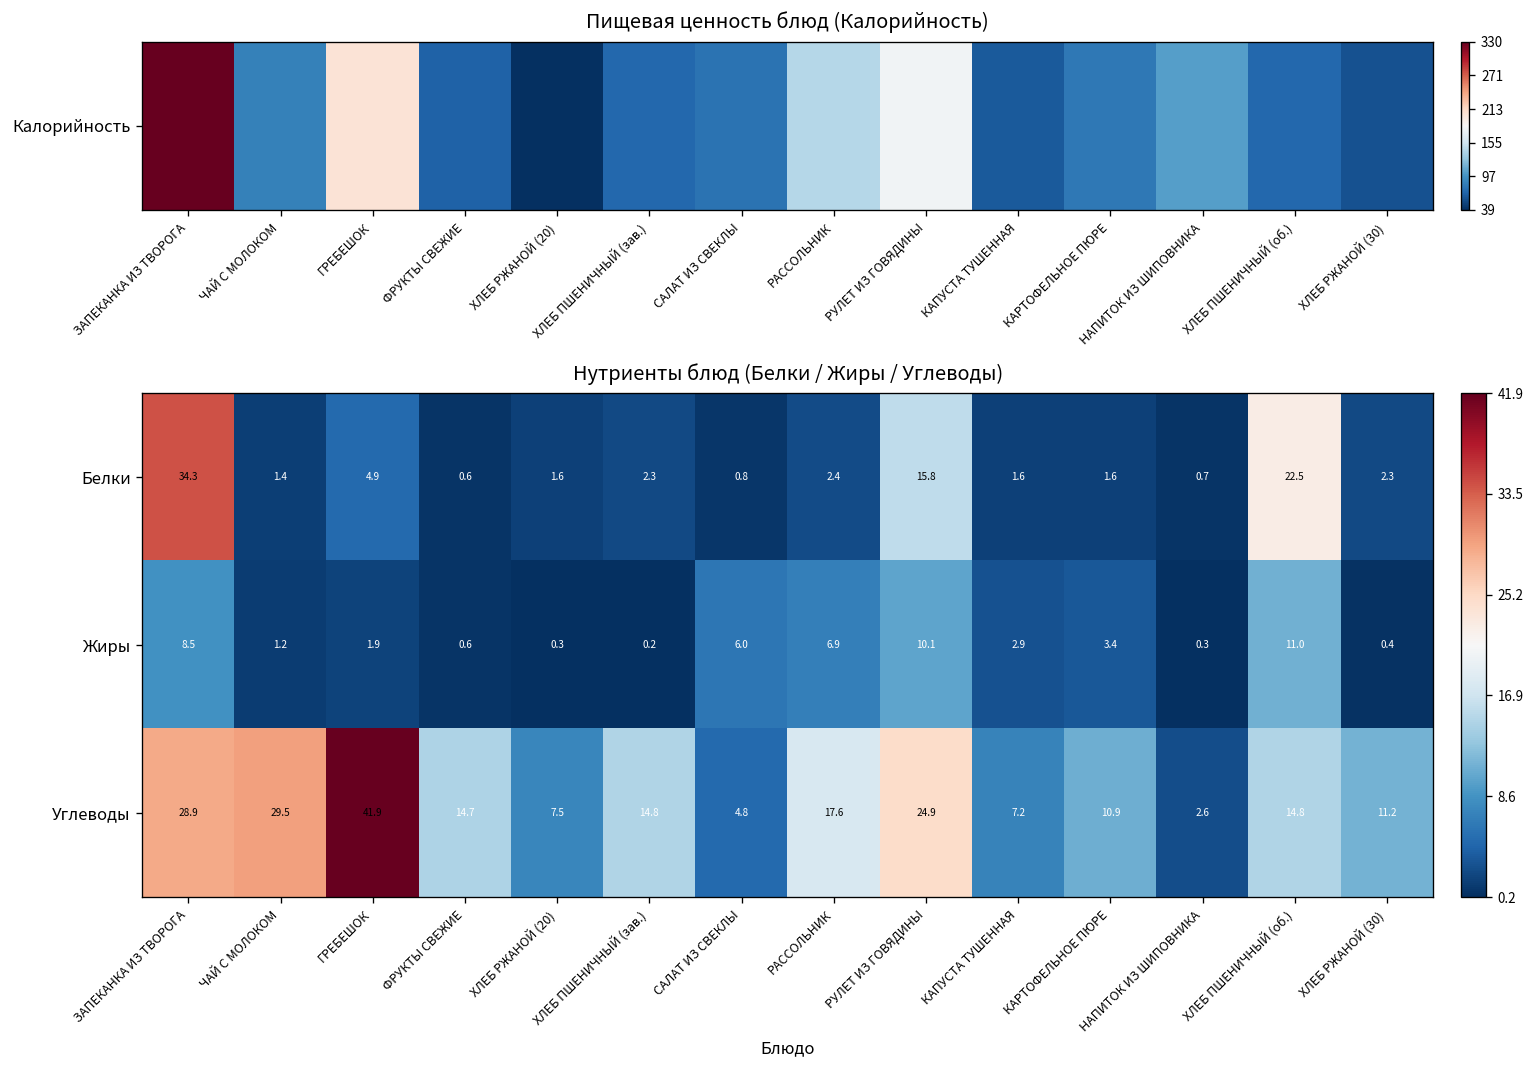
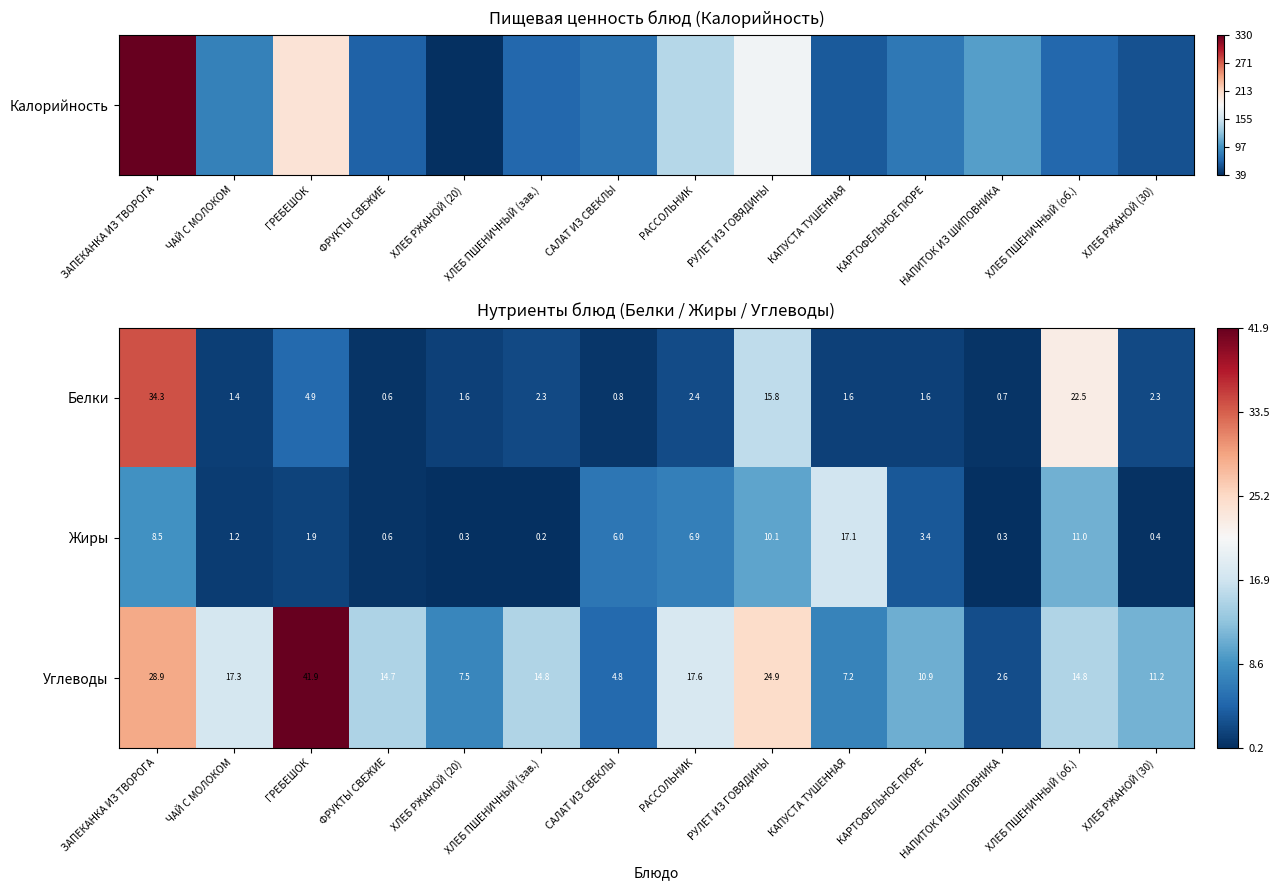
  {
    "Нутриенты блюд (Белки / Жиры / Углеводы)": {
      "Белки": {
        "ЗАПЕКАНКА ИЗ ТВОРОГА": 34.3,
        "ЧАЙ С МОЛОКОМ": 1.4,
        "ГРЕБЕШОК": 4.9,
        "ФРУКТЫ СВЕЖИЕ": 0.6,
        "ХЛЕБ РЖАНОЙ (20)": 1.6,
        "ХЛЕБ ПШЕНИЧНЫЙ (зав.)": 2.3,
        "САЛАТ ИЗ СВЕКЛЫ": 0.8,
        "РАССОЛЬНИК": 2.4,
        "РУЛЕТ ИЗ ГОВЯДИНЫ": 15.8,
        "КАПУСТА ТУШЕННАЯ": 1.6,
        "КАРТОФЕЛЬНОЕ ПЮРЕ": 1.6,
        "НАПИТОК ИЗ ШИПОВНИКА": 0.7,
        "ХЛЕБ ПШЕНИЧНЫЙ (об.)": 22.5,
        "ХЛЕБ РЖАНОЙ (30)": 2.3
      },
      "Жиры": {
        "ЗАПЕКАНКА ИЗ ТВОРОГА": 8.5,
        "ЧАЙ С МОЛОКОМ": 1.2,
        "ГРЕБЕШОК": 1.9,
        "ФРУКТЫ СВЕЖИЕ": 0.6,
        "ХЛЕБ РЖАНОЙ (20)": 0.3,
        "ХЛЕБ ПШЕНИЧНЫЙ (зав.)": 0.2,
        "САЛАТ ИЗ СВЕКЛЫ": 6.0,
        "РАССОЛЬНИК": 6.9,
        "РУЛЕТ ИЗ ГОВЯДИНЫ": 10.1,
-       "КАПУСТА ТУШЕННАЯ": 2.9,
+       "КАПУСТА ТУШЕННАЯ": 17.1,
        "КАРТОФЕЛЬНОЕ ПЮРЕ": 3.4,
        "НАПИТОК ИЗ ШИПОВНИКА": 0.3,
        "ХЛЕБ ПШЕНИЧНЫЙ (об.)": 11.0,
        "ХЛЕБ РЖАНОЙ (30)": 0.4
      },
      "Углеводы": {
        "ЗАПЕКАНКА ИЗ ТВОРОГА": 28.9,
-       "ЧАЙ С МОЛОКОМ": 29.5,
+       "ЧАЙ С МОЛОКОМ": 17.3,
        "ГРЕБЕШОК": 41.9,
        "ФРУКТЫ СВЕЖИЕ": 14.7,
        "ХЛЕБ РЖАНОЙ (20)": 7.5,
        "ХЛЕБ ПШЕНИЧНЫЙ (зав.)": 14.8,
        "САЛАТ ИЗ СВЕКЛЫ": 4.8,
        "РАССОЛЬНИК": 17.6,
        "РУЛЕТ ИЗ ГОВЯДИНЫ": 24.9,
        "КАПУСТА ТУШЕННАЯ": 7.2,
        "КАРТОФЕЛЬНОЕ ПЮРЕ": 10.9,
        "НАПИТОК ИЗ ШИПОВНИКА": 2.6,
        "ХЛЕБ ПШЕНИЧНЫЙ (об.)": 14.8,
        "ХЛЕБ РЖАНОЙ (30)": 11.2
      }
    }
  }
